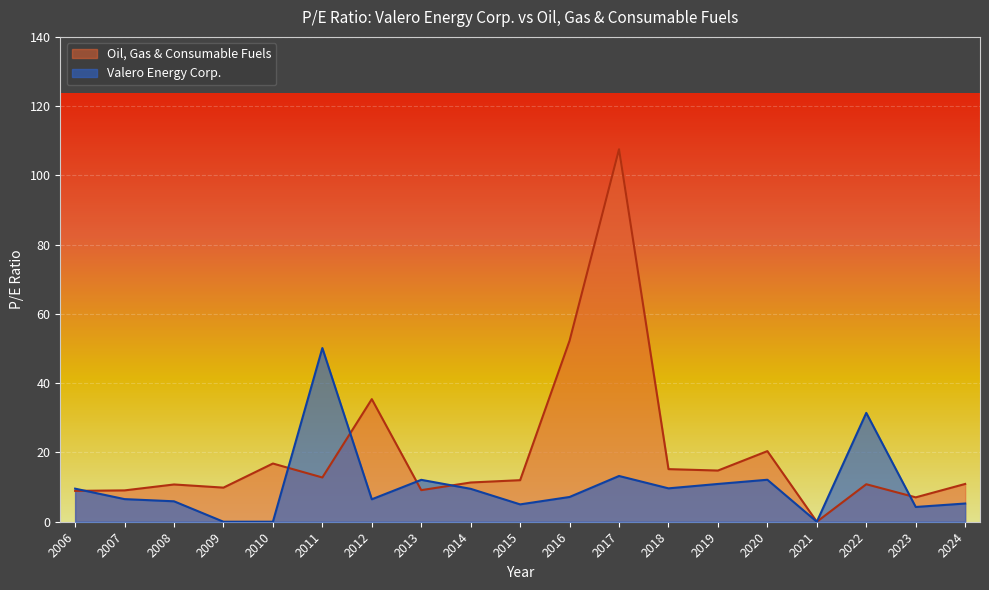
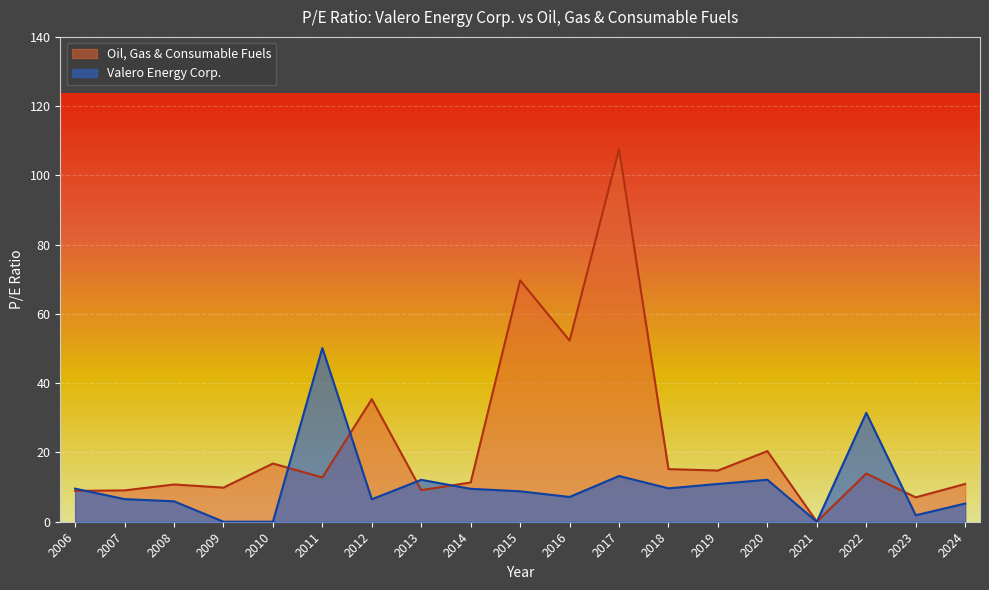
  {
    "Oil, Gas & Consumable Fuels": {
      "2007": 9,
      "2008": 11,
      "2009": 10,
      "2010": 17,
      "2011": 13,
      "2012": 35,
      "2013": 9,
      "2014": 11,
-     "2015": 12,
+     "2015": 70,
      "2016": 52,
      "2017": 108,
      "2018": 15,
      "2019": 15,
      "2020": 20,
-     "2022": 11,
+     "2022": 14,
      "2023": 7,
      "2024": 11
    },
    "Valero Energy Corp.": {
      "2007": 7,
      "2008": 6,
      "2009": 0,
      "2010": 0,
      "2011": 50,
      "2012": 6,
      "2013": 12,
      "2014": 10,
-     "2015": 5,
+     "2015": 9,
      "2016": 7,
      "2017": 13,
      "2018": 10,
      "2019": 11,
      "2020": 12,
      "2022": 31,
-     "2023": 4,
+     "2023": 2,
      "2024": 5
    }
  }
